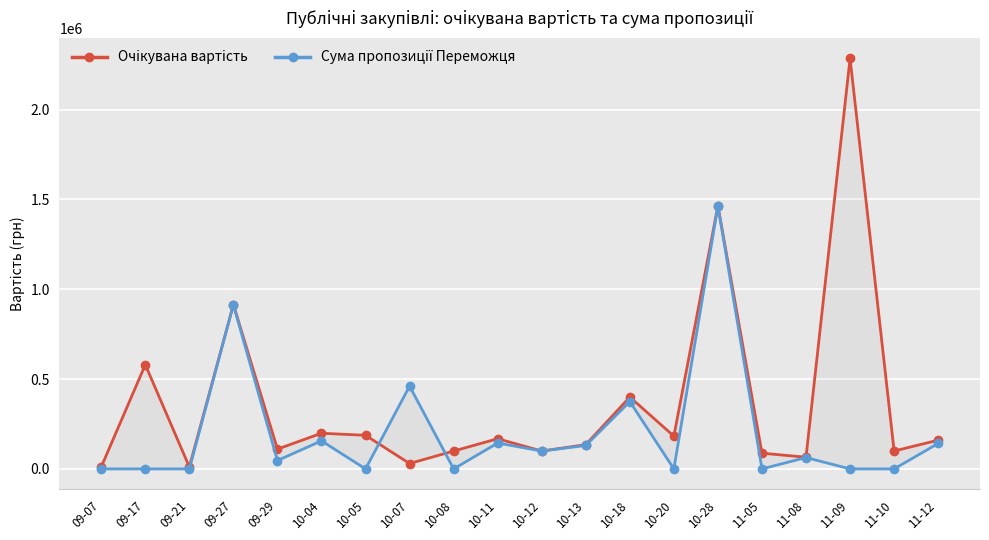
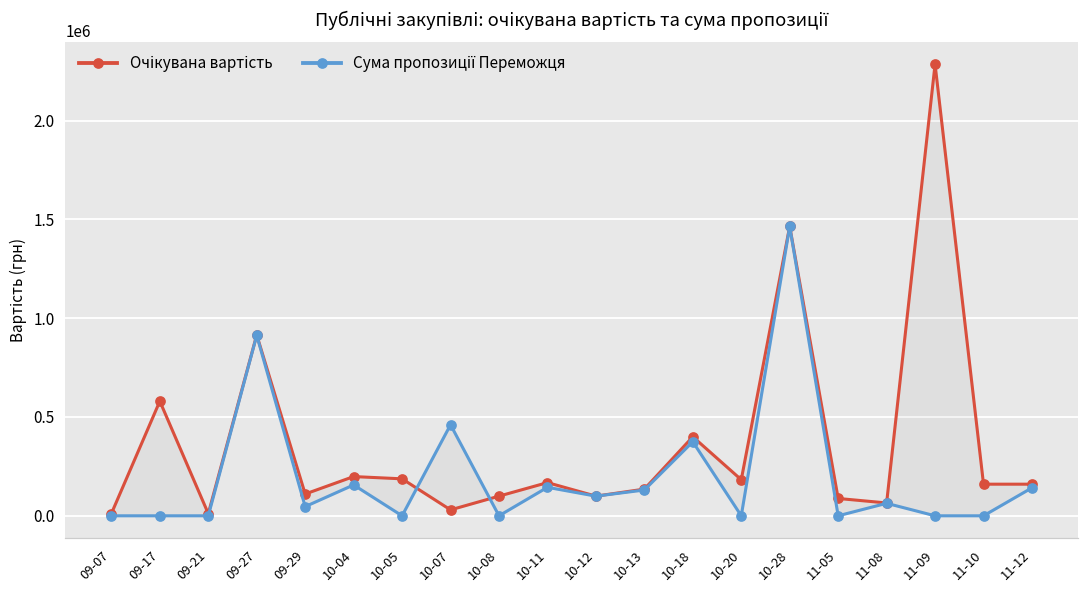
  {
    "Очікувана вартість": {
      "10-07": 30000,
-     "11-10": 100000
+     "11-10": 160000
    },
    "Сума пропозиції Переможця": {
      "09-17": 0,
      "09-29": 50000,
      "10-04": 160000,
      "10-05": 0,
      "10-08": 0,
      "10-11": 140000,
      "10-18": 370000,
      "10-20": 0,
      "11-05": 0,
      "11-09": 0,
      "11-10": 0,
      "11-12": 140000
    }
  }
